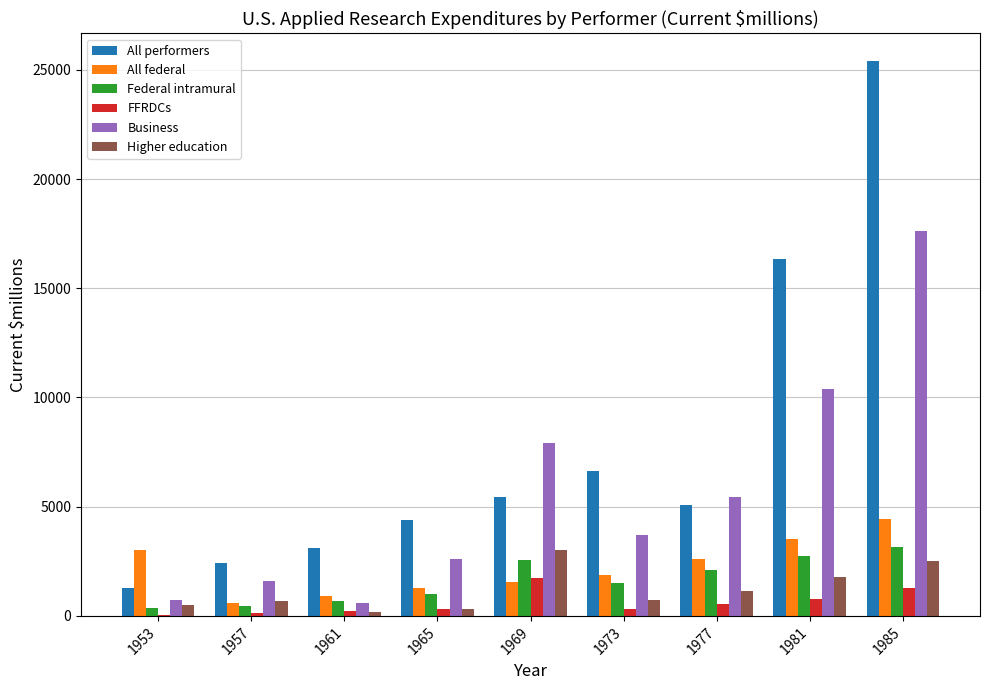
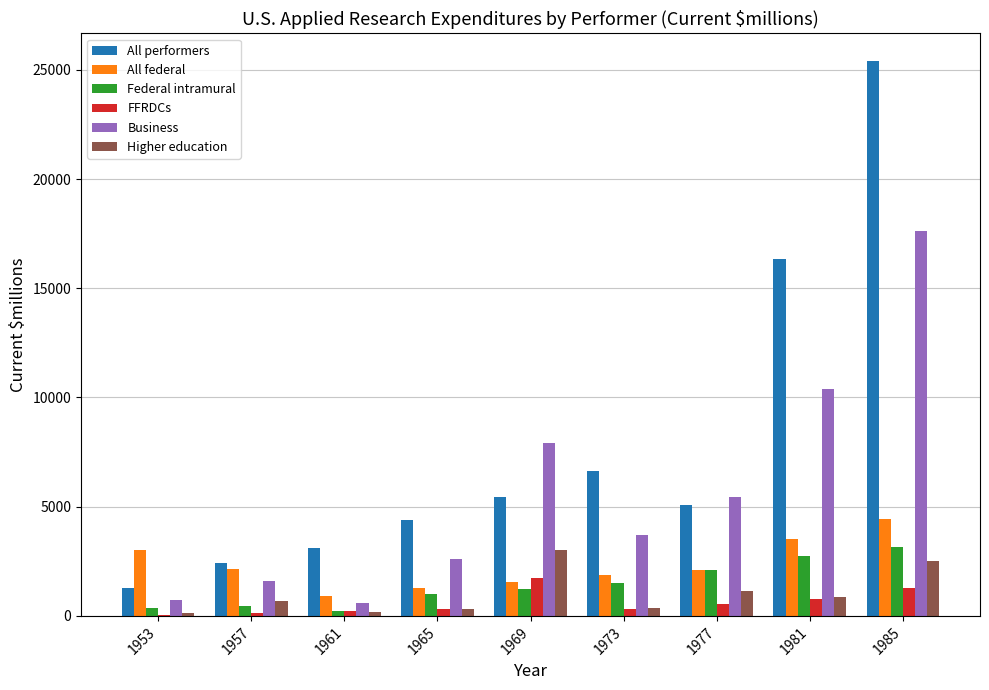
  {
    "All performers": {
      "1953": 1300,
      "1957": 2400,
      "1961": 3100,
      "1965": 4400,
      "1969": 5500,
      "1973": 6700,
      "1977": 5100,
      "1981": 16300,
      "1985": 25400
    },
    "All federal": {
      "1953": 3000,
-     "1957": 600,
+     "1957": 2200,
      "1961": 900,
      "1965": 1300,
      "1969": 1600,
      "1973": 1900,
-     "1977": 2600,
+     "1977": 2100,
      "1981": 3500,
      "1985": 4400
    },
    "Federal intramural": {
      "1953": 300,
      "1957": 400,
-     "1961": 700,
+     "1961": 200,
      "1965": 1000,
-     "1969": 2600,
+     "1969": 1200,
      "1973": 1500,
      "1977": 2100,
      "1981": 2700,
      "1985": 3100
    },
    "FFRDCs": {
      "1957": 100,
      "1961": 200,
      "1965": 300,
      "1969": 1700,
      "1973": 300,
      "1977": 500,
      "1981": 800,
      "1985": 1300
    },
    "Business": {
      "1953": 700,
      "1957": 1600,
      "1961": 600,
      "1965": 2600,
      "1969": 7900,
      "1973": 3700,
      "1977": 5400,
      "1981": 10400,
      "1985": 17600
    },
    "Higher education": {
-     "1953": 500,
+     "1953": 100,
      "1957": 700,
      "1961": 200,
      "1965": 300,
      "1969": 3000,
-     "1973": 700,
+     "1973": 300,
      "1977": 1100,
-     "1981": 1800,
+     "1981": 900,
      "1985": 2500
    }
  }
